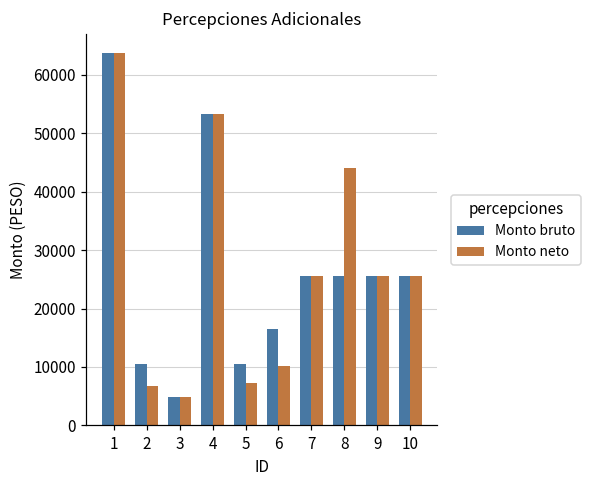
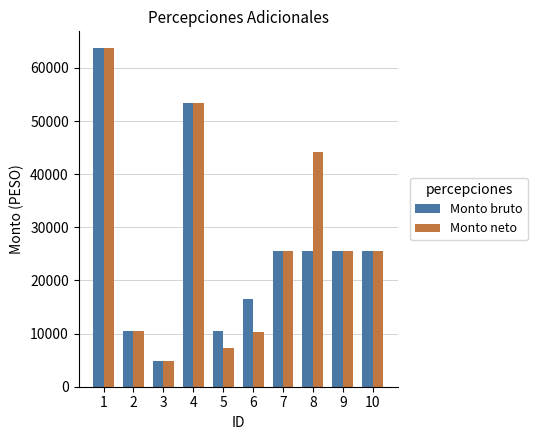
  {
    "Monto bruto": {
      "1": 64000,
      "2": 10000,
      "3": 5000,
      "4": 53000,
      "5": 10000,
      "6": 16000,
      "7": 26000,
      "8": 26000,
      "9": 26000,
      "10": 26000
    },
    "Monto neto": {
      "1": 64000,
-     "2": 7000,
+     "2": 10000,
      "3": 5000,
      "4": 53000,
      "5": 7000,
      "6": 10000,
      "7": 26000,
      "8": 44000,
      "9": 26000,
      "10": 26000
    }
  }
